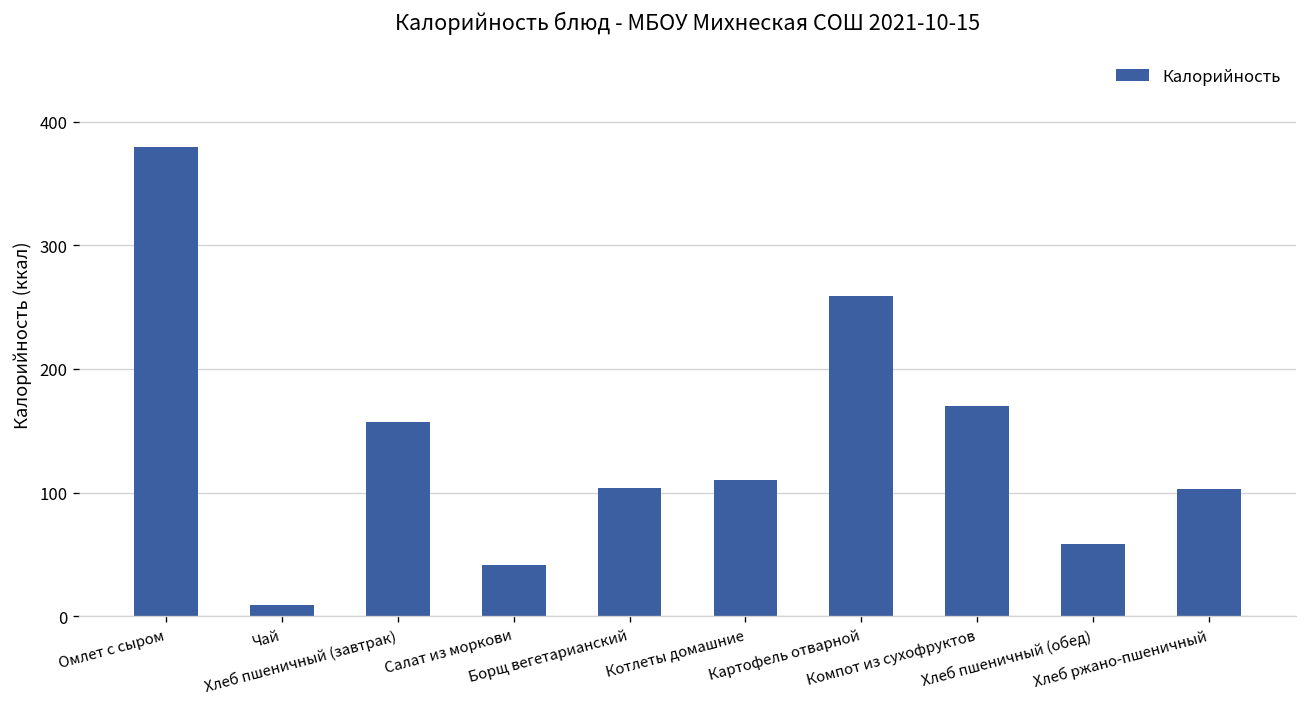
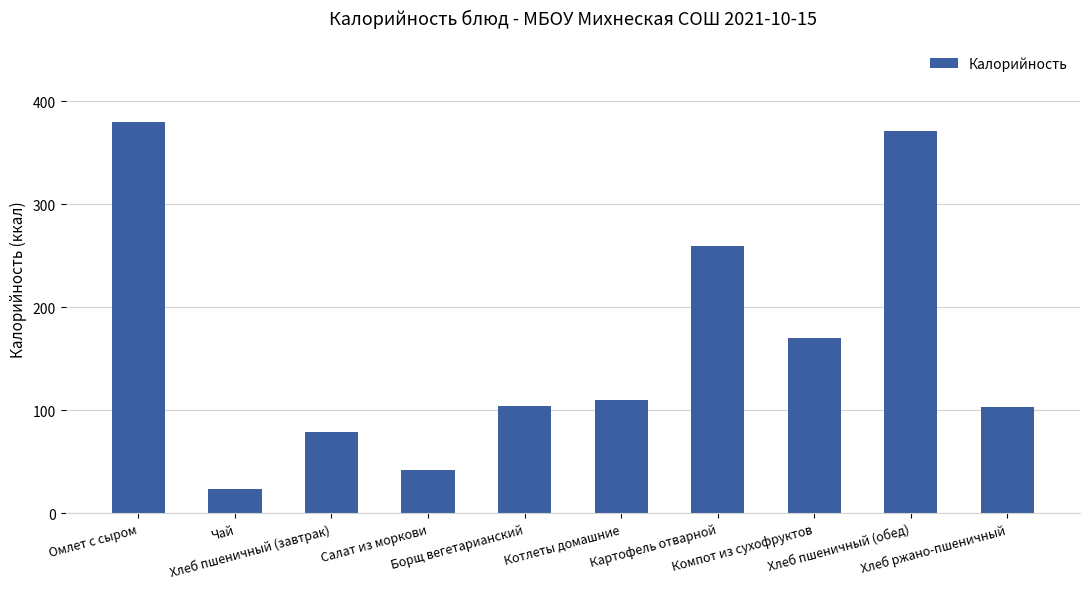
  {
    "Омлет с сыром": 380,
-   "Чай": 9,
-   "Хлеб пшеничный (завтрак)": 157,
+   "Чай": 24,
+   "Хлеб пшеничный (завтрак)": 79,
    "Салат из моркови": 42,
    "Борщ вегетарианский": 104,
    "Котлеты домашние": 110,
    "Картофель отварной": 259,
    "Компот из сухофруктов": 170,
-   "Хлеб пшеничный (обед)": 58,
+   "Хлеб пшеничный (обед)": 371,
    "Хлеб ржано-пшеничный": 103
  }
